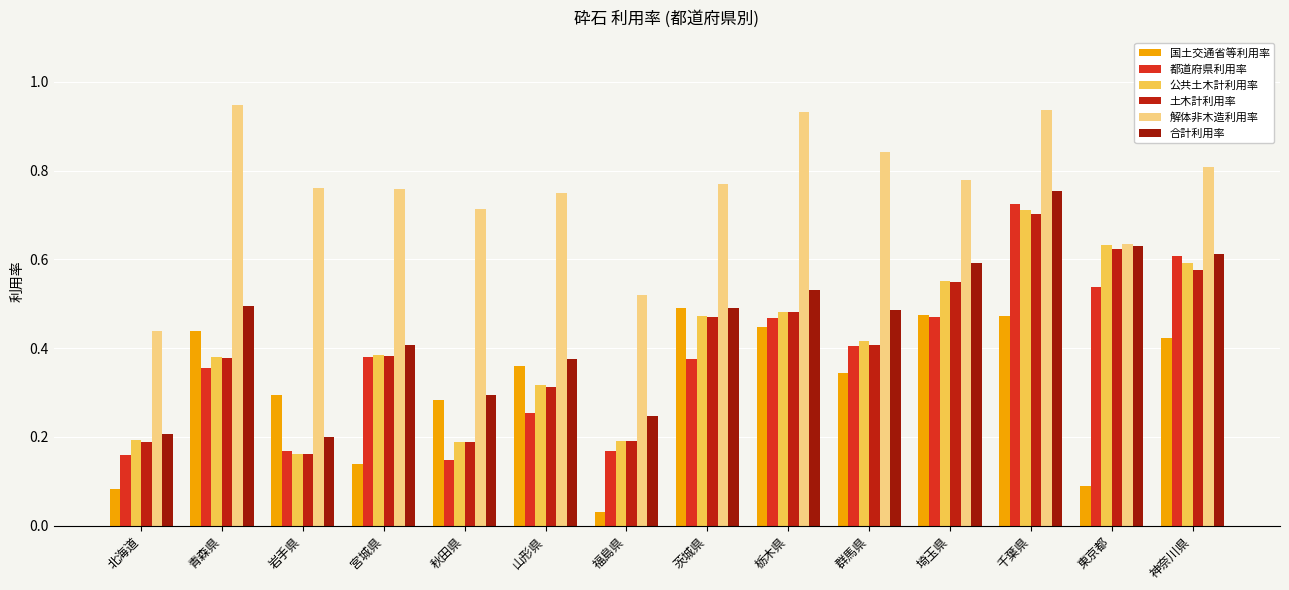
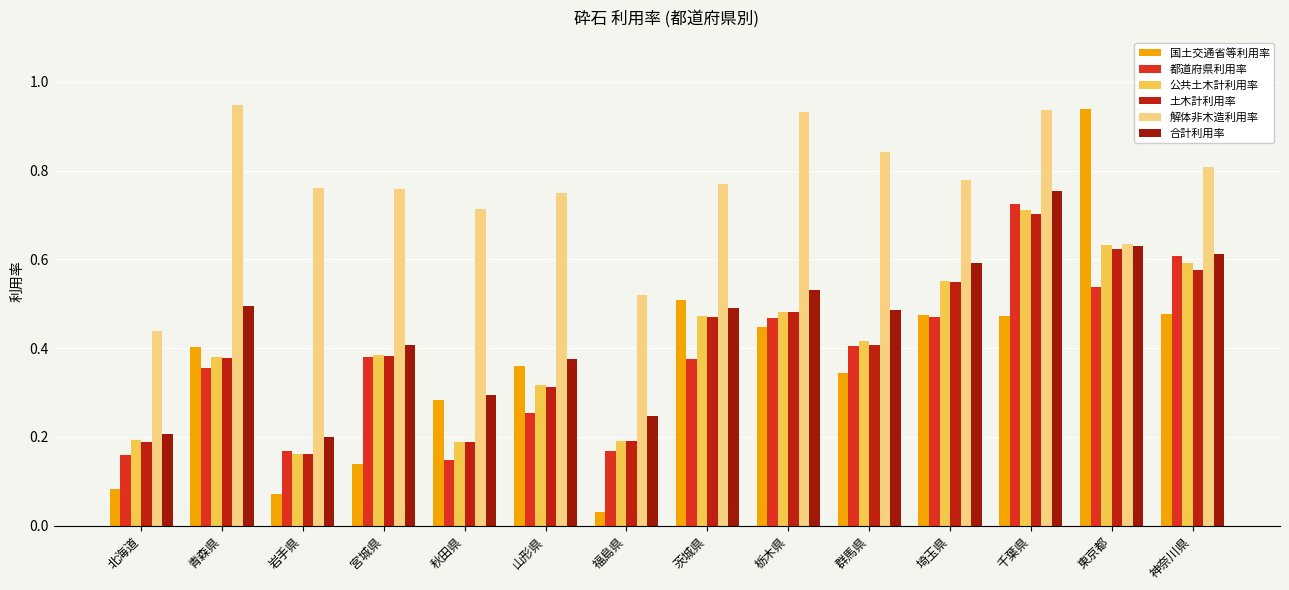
  {
    "国土交通省等利用率": {
      "北海道": 0.08,
-     "青森県": 0.44,
-     "岩手県": 0.29,
+     "青森県": 0.40,
+     "岩手県": 0.07,
      "宮城県": 0.14,
      "秋田県": 0.28,
      "山形県": 0.36,
      "福島県": 0.03,
-     "茨城県": 0.49,
+     "茨城県": 0.51,
      "栃木県": 0.45,
      "群馬県": 0.34,
      "埼玉県": 0.47,
      "千葉県": 0.47,
-     "東京都": 0.09,
-     "神奈川県": 0.42
+     "東京都": 0.94,
+     "神奈川県": 0.48
    }
  }
